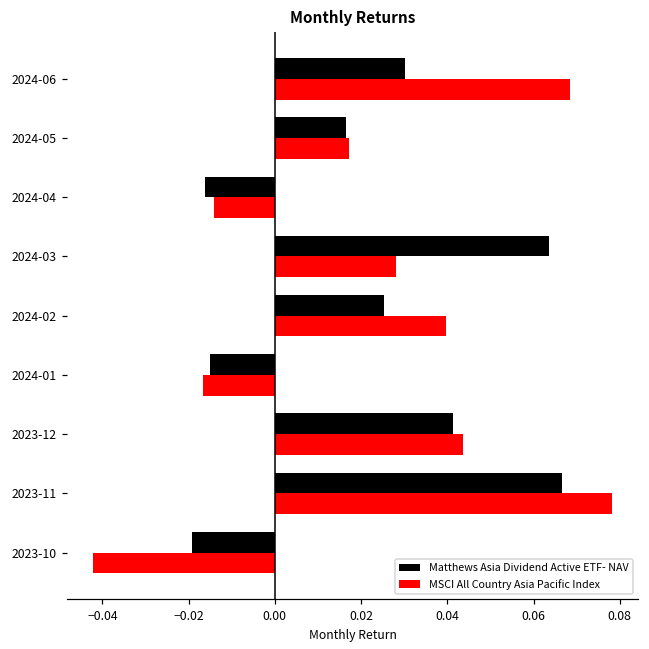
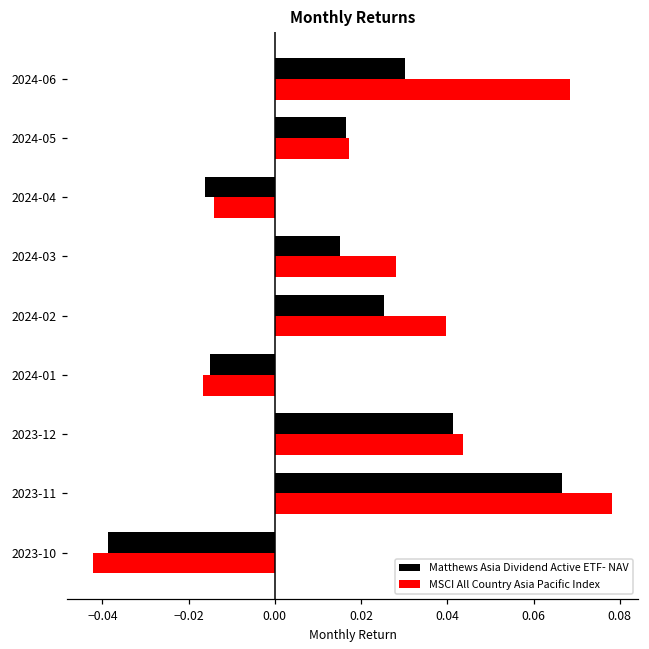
  {
    "Matthews Asia Dividend Active ETF- NAV": {
      "2024-06": 0.030,
      "2024-05": 0.017,
      "2024-04": -0.016,
-     "2024-03": 0.064,
+     "2024-03": 0.015,
      "2024-02": 0.025,
      "2024-01": -0.015,
      "2023-12": 0.041,
      "2023-11": 0.067,
-     "2023-10": -0.019
+     "2023-10": -0.039
    },
    "MSCI All Country Asia Pacific Index": {
      "2024-06": 0.069,
      "2024-05": 0.017,
      "2024-04": -0.014,
      "2024-03": 0.028,
      "2024-02": 0.040,
      "2024-01": -0.017,
      "2023-12": 0.044,
      "2023-11": 0.078,
      "2023-10": -0.042
    }
  }
